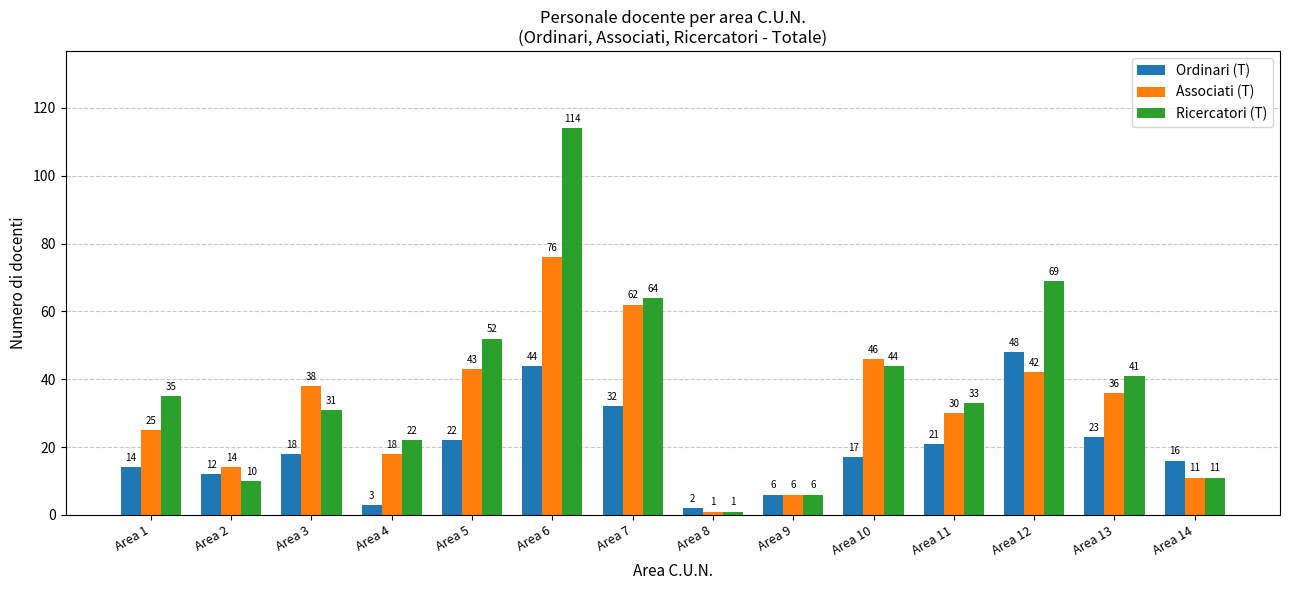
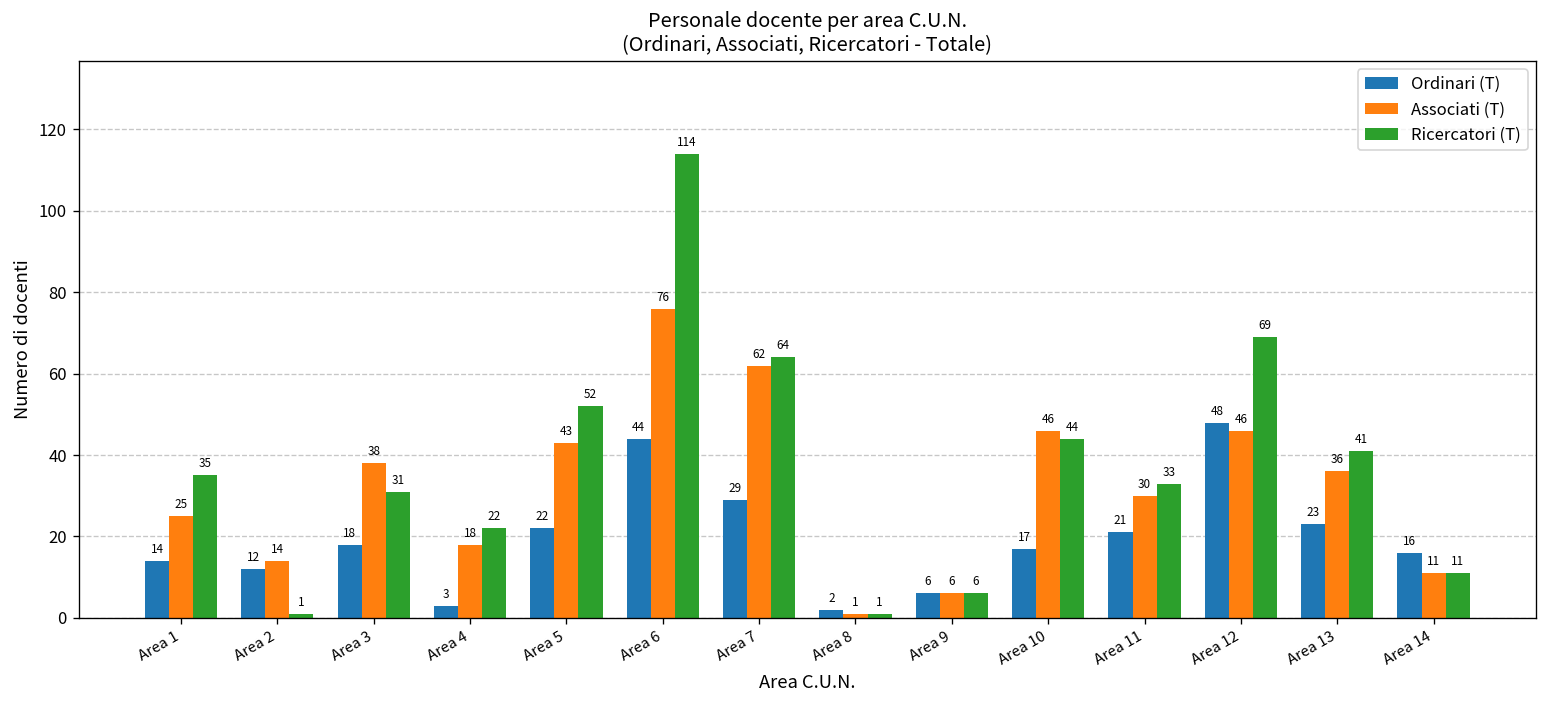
  {
    "Ordinari (T)": {
      "Area 1": 14,
      "Area 2": 12,
      "Area 3": 18,
      "Area 4": 3,
      "Area 5": 22,
      "Area 6": 44,
-     "Area 7": 32,
+     "Area 7": 29,
      "Area 8": 2,
      "Area 9": 6,
      "Area 10": 17,
      "Area 11": 21,
      "Area 12": 48,
      "Area 13": 23,
      "Area 14": 16
    },
    "Associati (T)": {
      "Area 1": 25,
      "Area 2": 14,
      "Area 3": 38,
      "Area 4": 18,
      "Area 5": 43,
      "Area 6": 76,
      "Area 7": 62,
      "Area 8": 1,
      "Area 9": 6,
      "Area 10": 46,
      "Area 11": 30,
-     "Area 12": 42,
+     "Area 12": 46,
      "Area 13": 36,
      "Area 14": 11
    },
    "Ricercatori (T)": {
      "Area 1": 35,
-     "Area 2": 10,
+     "Area 2": 1,
      "Area 3": 31,
      "Area 4": 22,
      "Area 5": 52,
      "Area 6": 114,
      "Area 7": 64,
      "Area 8": 1,
      "Area 9": 6,
      "Area 10": 44,
      "Area 11": 33,
      "Area 12": 69,
      "Area 13": 41,
      "Area 14": 11
    }
  }
